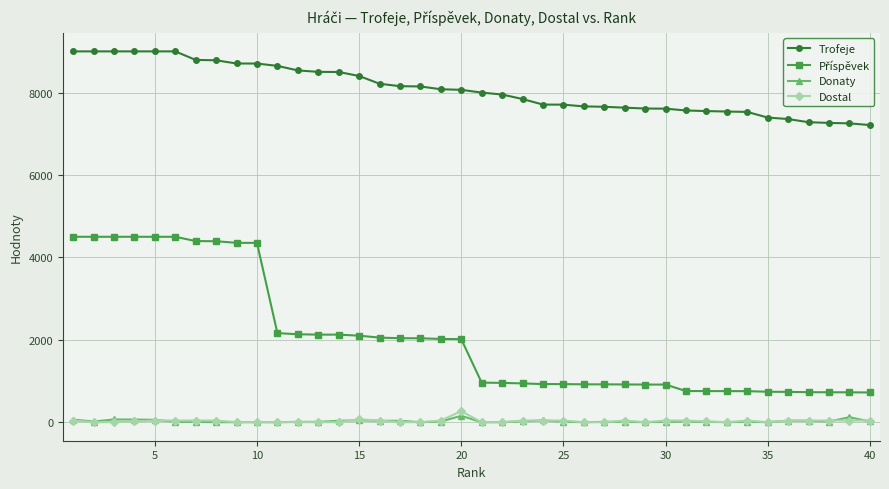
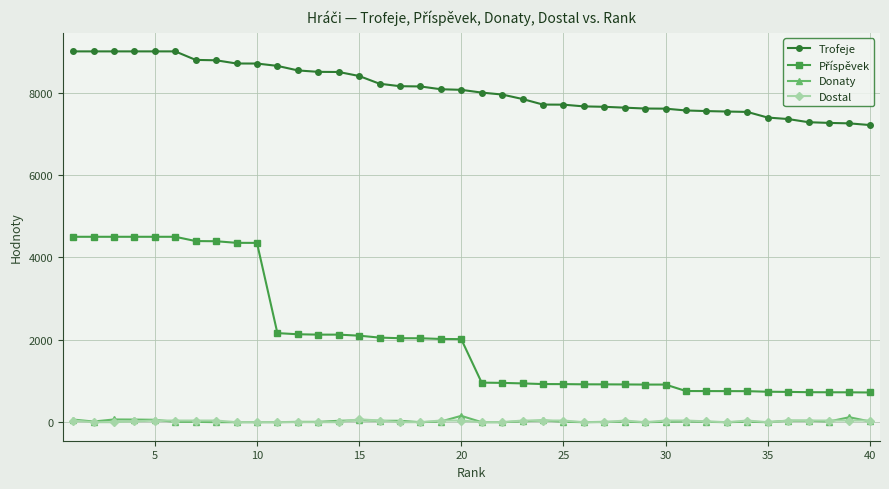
  {
    "Dostal": {
-     "20": 300
+     "20": 0
    }
  }
